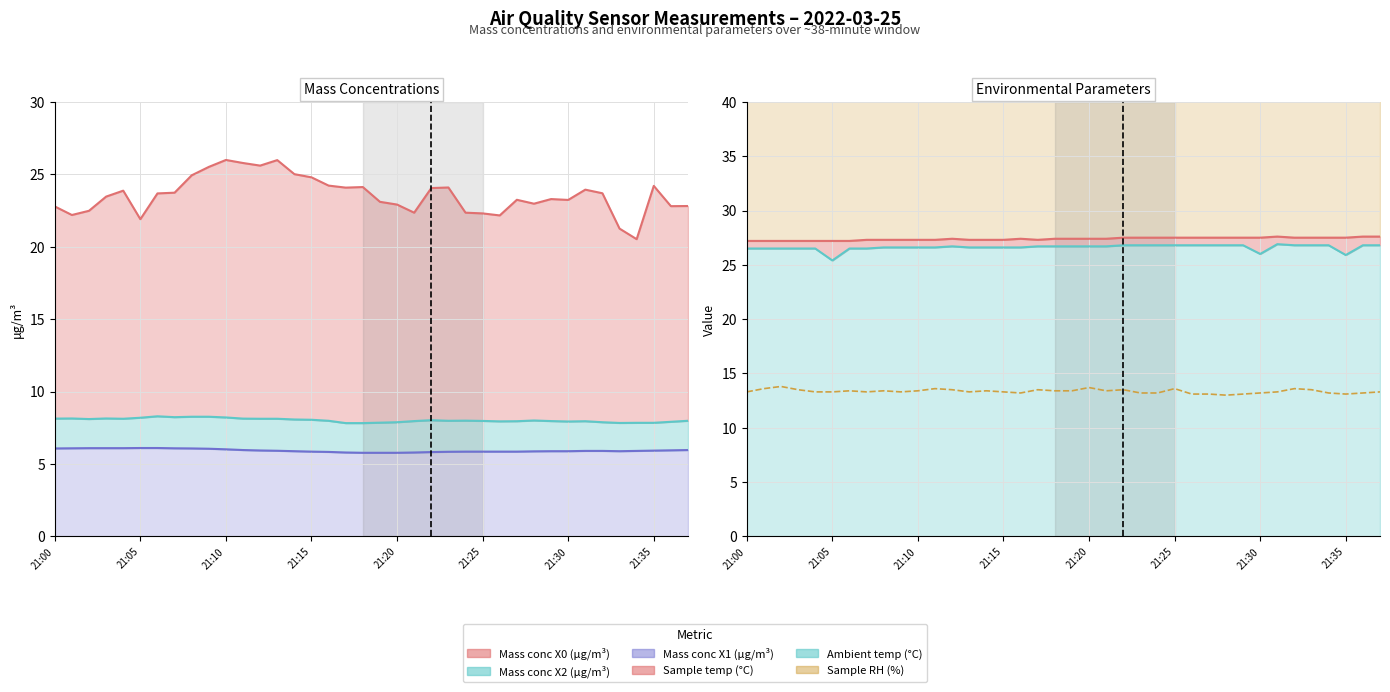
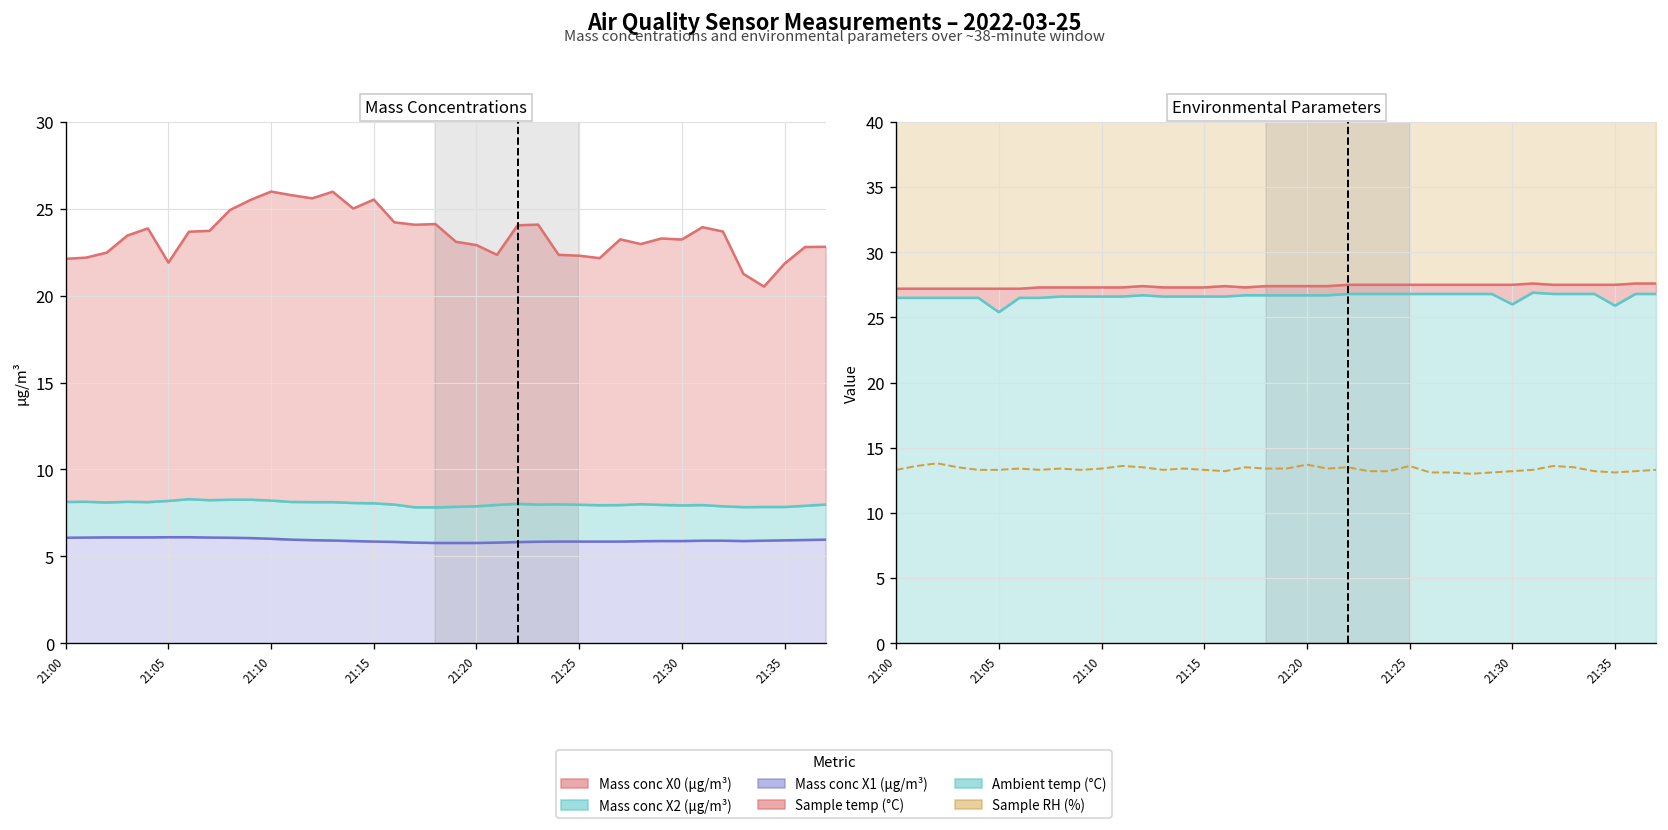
  {
    "Mass Concentrations": {
      "Mass conc X0 (μg/m³)": {
-       "21:00": 22.8,
+       "21:00": 22.1,
        "21:05": 21.9,
        "21:10": 26.0,
-       "21:15": 24.8,
+       "21:15": 25.5,
        "21:20": 22.9,
        "21:25": 22.3,
        "21:30": 23.2,
-       "21:35": 24.2
+       "21:35": 21.8
      }
    },
    "Environmental Parameters": {
      "Ambient temp (°C)": {
        "21:00": 26.5,
        "21:05": 25.4,
        "21:10": 26.6,
        "21:15": 26.6,
        "21:20": 26.7,
        "21:25": 26.8,
        "21:30": 26.0,
        "21:35": 25.9
      }
    }
  }
